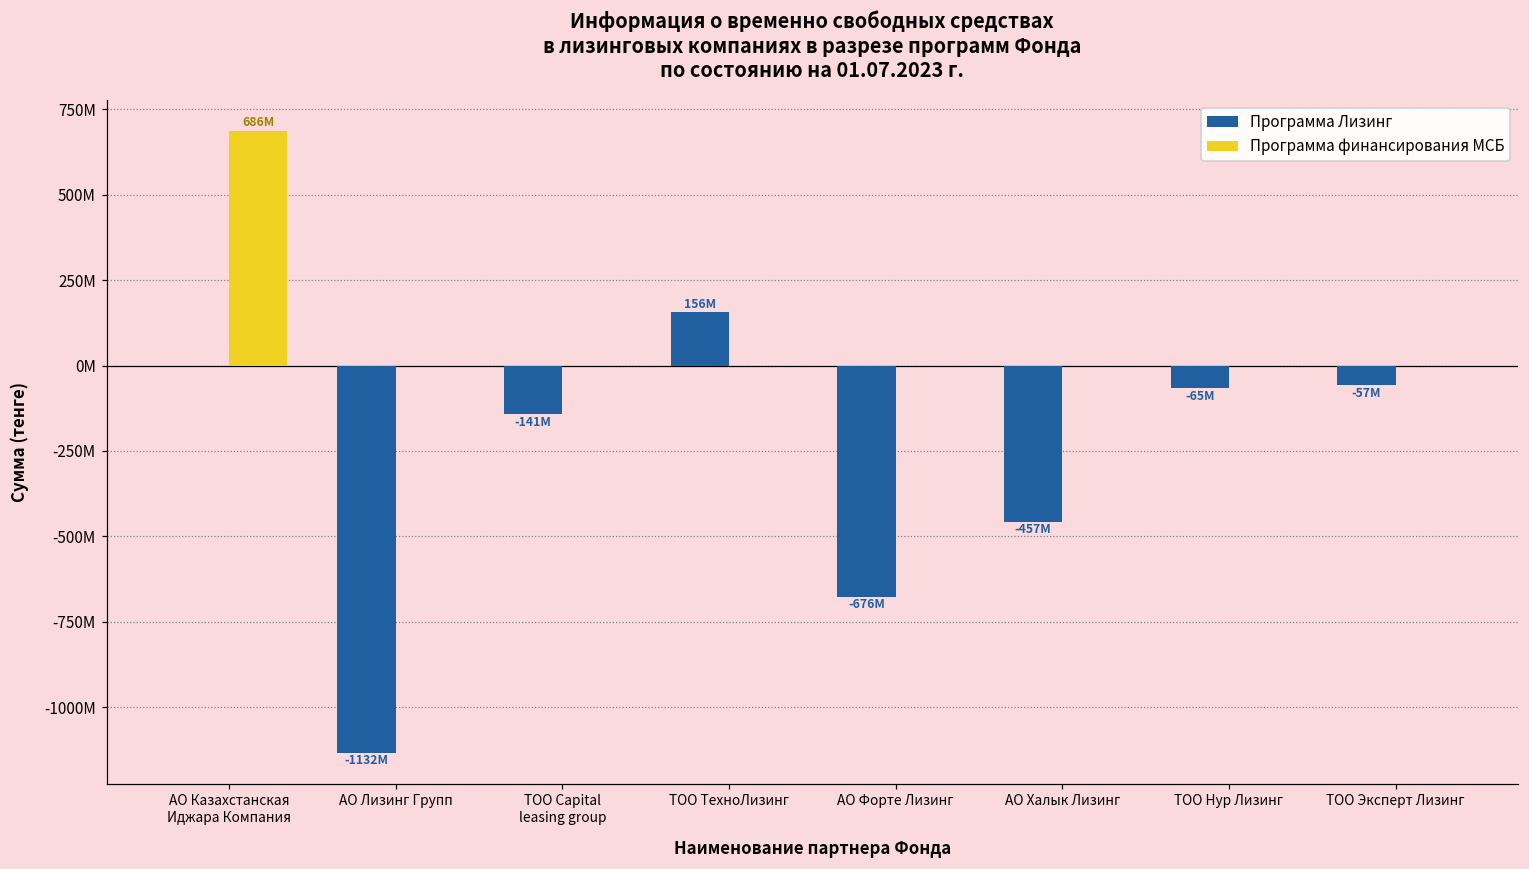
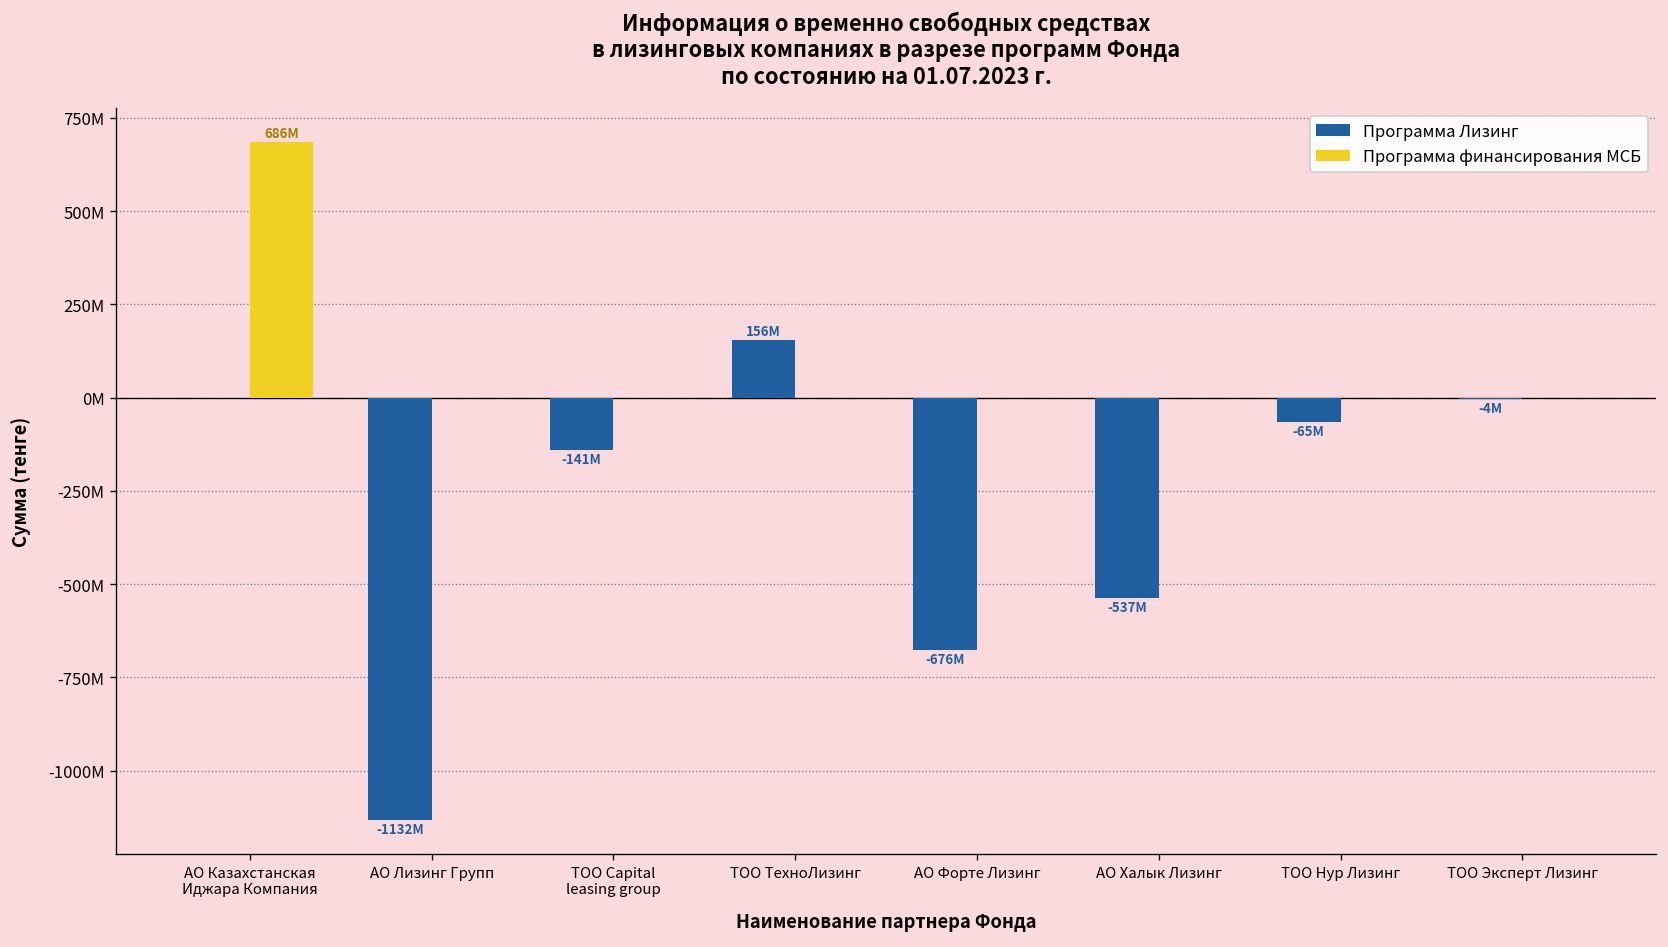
  {
    "Программа Лизинг": {
      "АО Лизинг Групп": "-1132M",
      "ТОО Capital leasing group": "-141M",
      "ТОО ТехноЛизинг": "156M",
      "АО Форте Лизинг": "-676M",
-     "АО Халык Лизинг": "-457M",
+     "АО Халык Лизинг": "-537M",
      "ТОО Нур Лизинг": "-65M",
-     "ТОО Эксперт Лизинг": "-57M"
+     "ТОО Эксперт Лизинг": "-4M"
    },
    "Программа финансирования МСБ": {
      "АО Казахстанская Иджара Компания": "686M"
    }
  }
